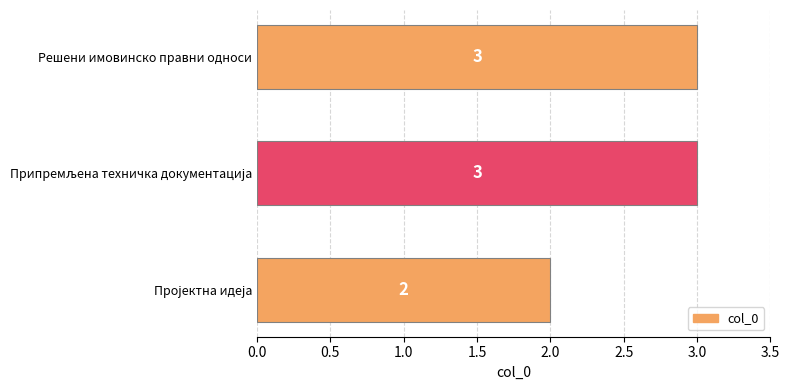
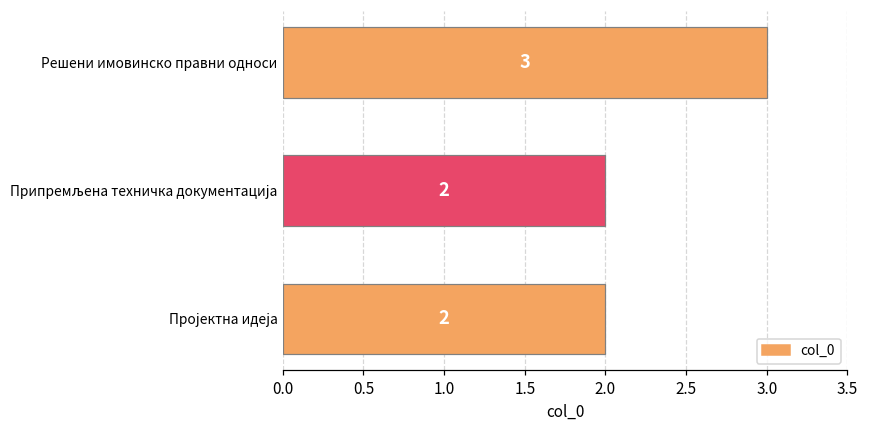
  {
    "Решени имовинско правни односи": 3,
-   "Припремљена техничка документација": 3,
+   "Припремљена техничка документација": 2,
    "Пројектна идеја": 2
  }
